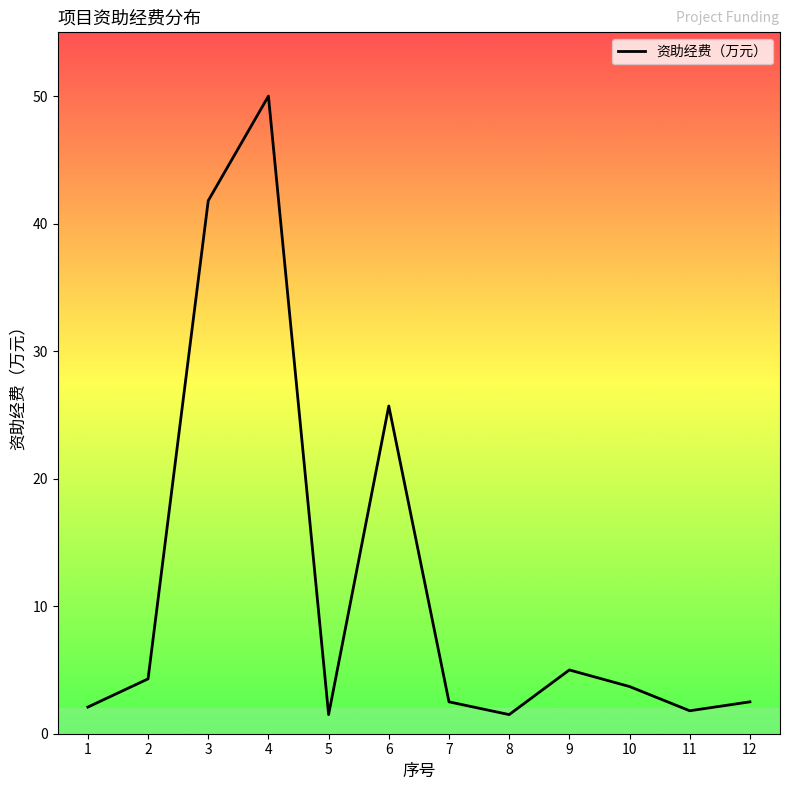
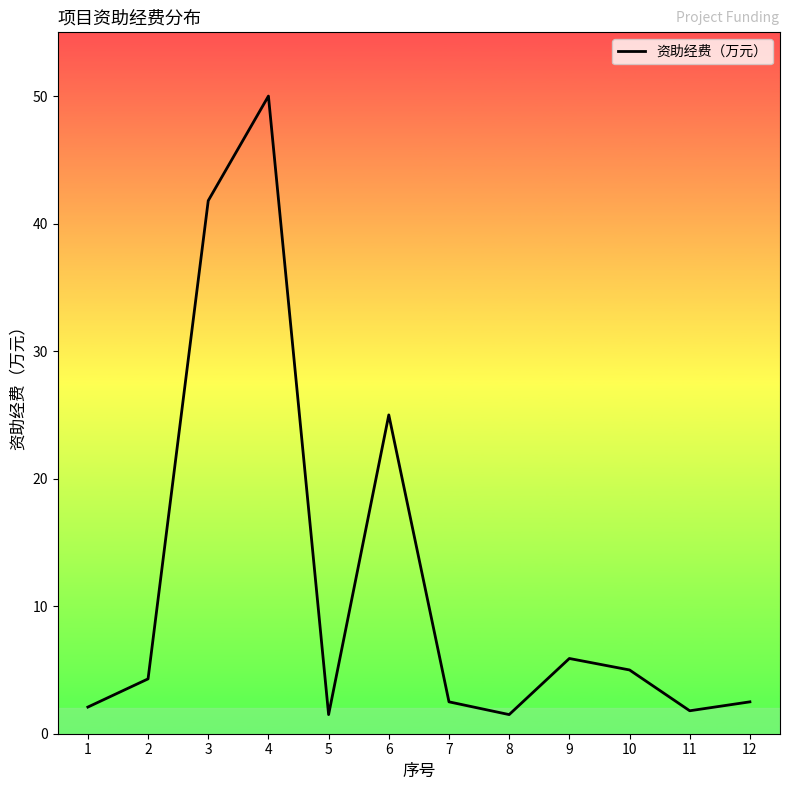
  {
    "1": 2.1,
    "2": 4.3,
    "3": 41.8,
    "4": 50.0,
-   "6": 25.7,
+   "6": 25.0,
    "7": 2.5,
-   "9": 5.0,
-   "10": 3.7,
+   "9": 5.9,
+   "10": 5.0,
    "12": 2.5
  }
